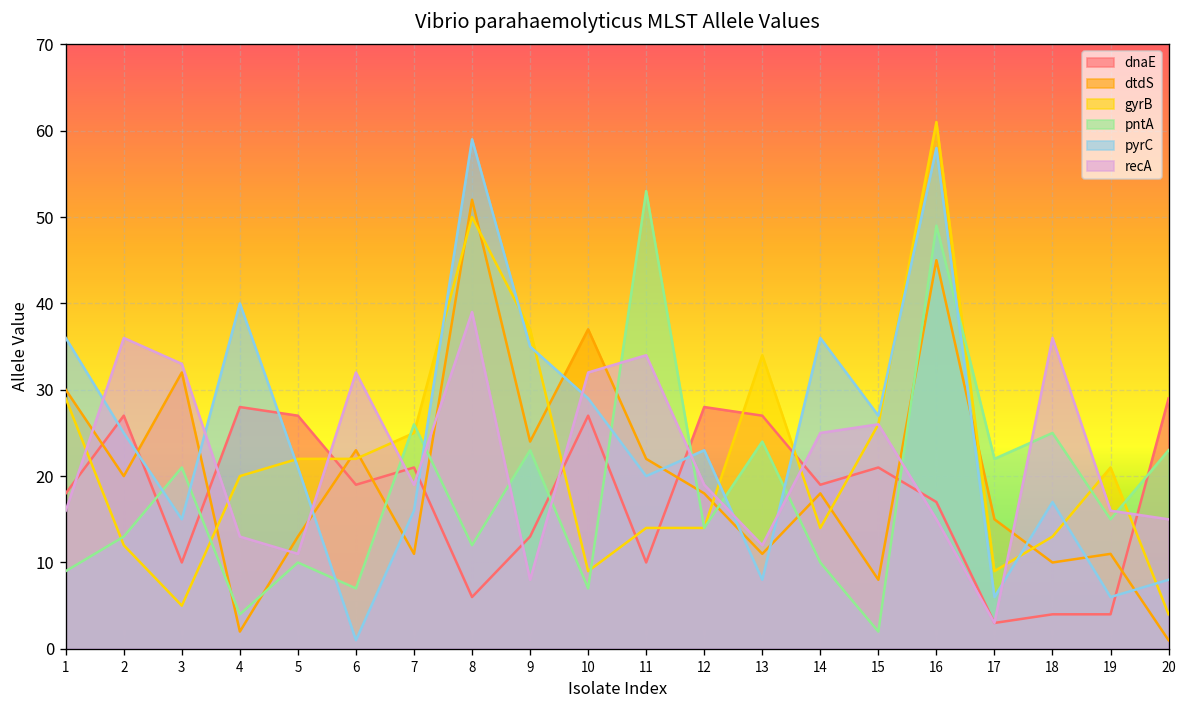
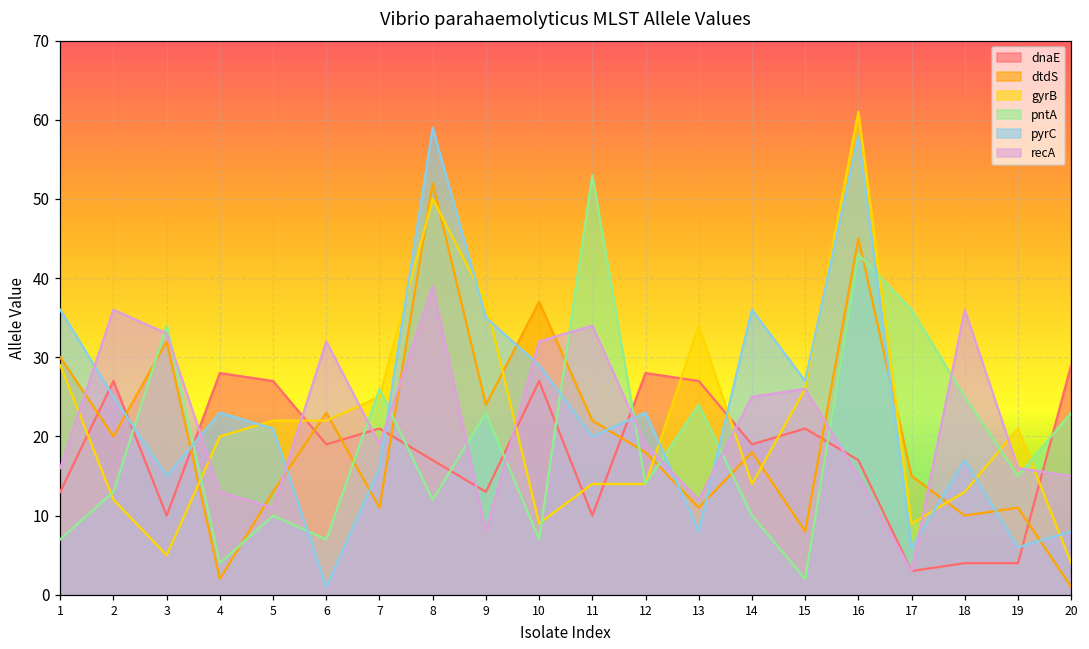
  {
    "dnaE": {
-     "1": 18,
+     "1": 13,
      "2": 27,
      "3": 10,
      "4": 28,
      "5": 27,
      "6": 19,
      "7": 21,
-     "8": 6,
+     "8": 17,
      "9": 13,
      "10": 27,
      "11": 10,
      "12": 28,
      "13": 27,
      "14": 19,
      "15": 21,
      "16": 17,
      "18": 4,
      "19": 4,
      "20": 29
    },
    "pntA": {
-     "1": 9,
+     "1": 7,
      "2": 13,
-     "3": 21,
+     "3": 34,
      "4": 4,
      "5": 10,
      "6": 7,
      "7": 26,
      "8": 12,
      "9": 23,
      "10": 7,
      "11": 53,
      "13": 24,
      "14": 10,
      "15": 2,
-     "16": 49,
-     "17": 22,
+     "16": 43,
+     "17": 36,
      "18": 25,
      "19": 15,
      "20": 23
    },
    "pyrC": {
      "1": 36,
      "2": 25,
      "3": 15,
-     "4": 40,
+     "4": 23,
      "5": 21,
      "6": 1,
      "7": 16,
      "8": 59,
      "9": 35,
      "10": 29,
      "11": 20,
      "12": 23,
      "13": 8,
      "14": 36,
      "15": 27,
      "16": 58,
      "17": 6,
      "18": 17,
      "19": 6,
      "20": 8
    },
    "recA": {
      "1": 16,
      "2": 36,
      "3": 33,
      "4": 13,
      "5": 11,
      "6": 32,
      "7": 19,
      "8": 39,
      "9": 8,
      "10": 32,
      "11": 34,
      "12": 19,
      "13": 12,
      "14": 25,
      "16": 15,
      "18": 36,
      "19": 16,
      "20": 15
    }
  }
